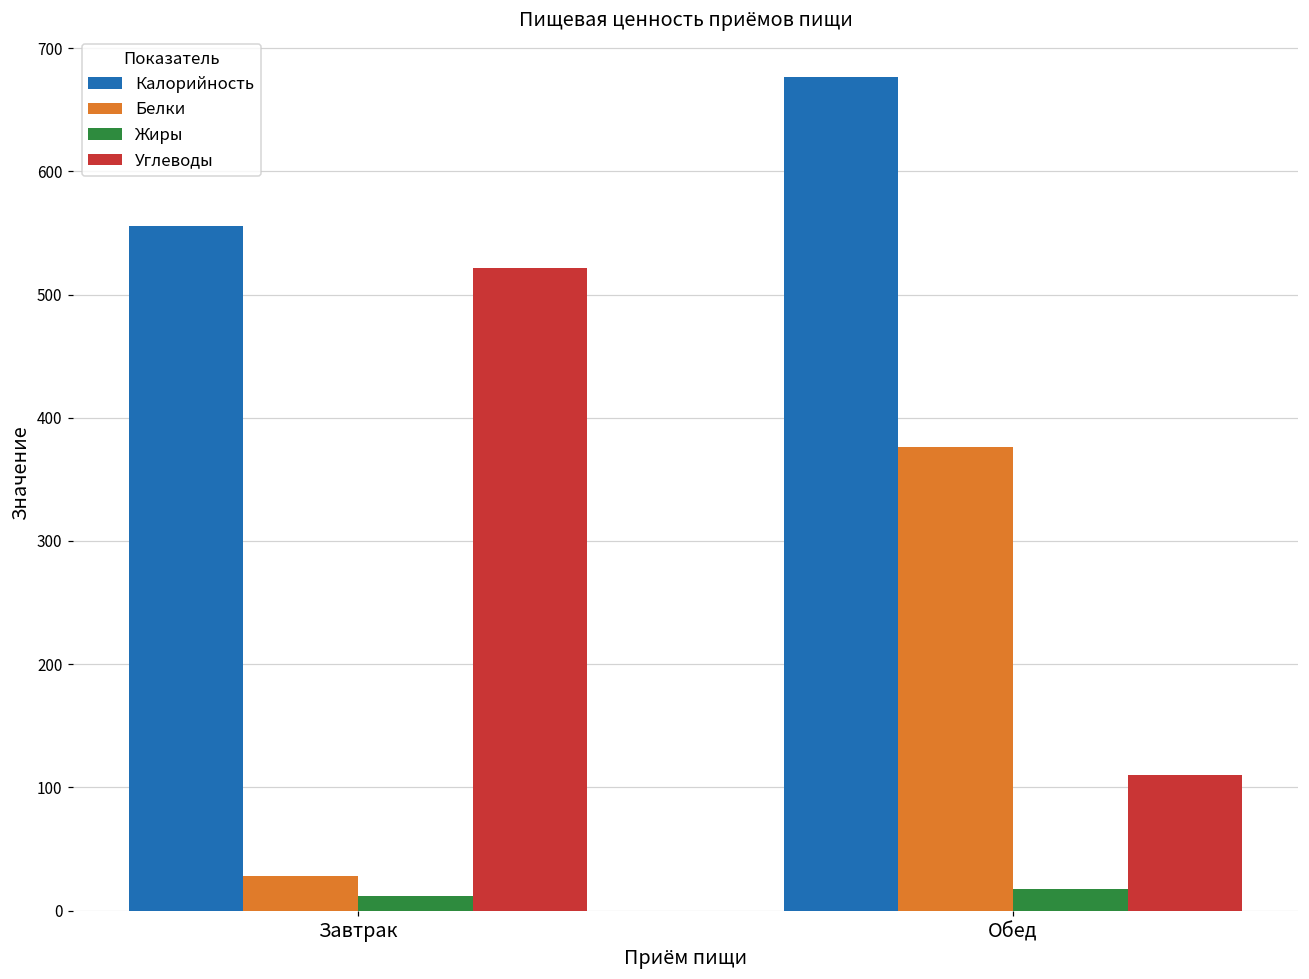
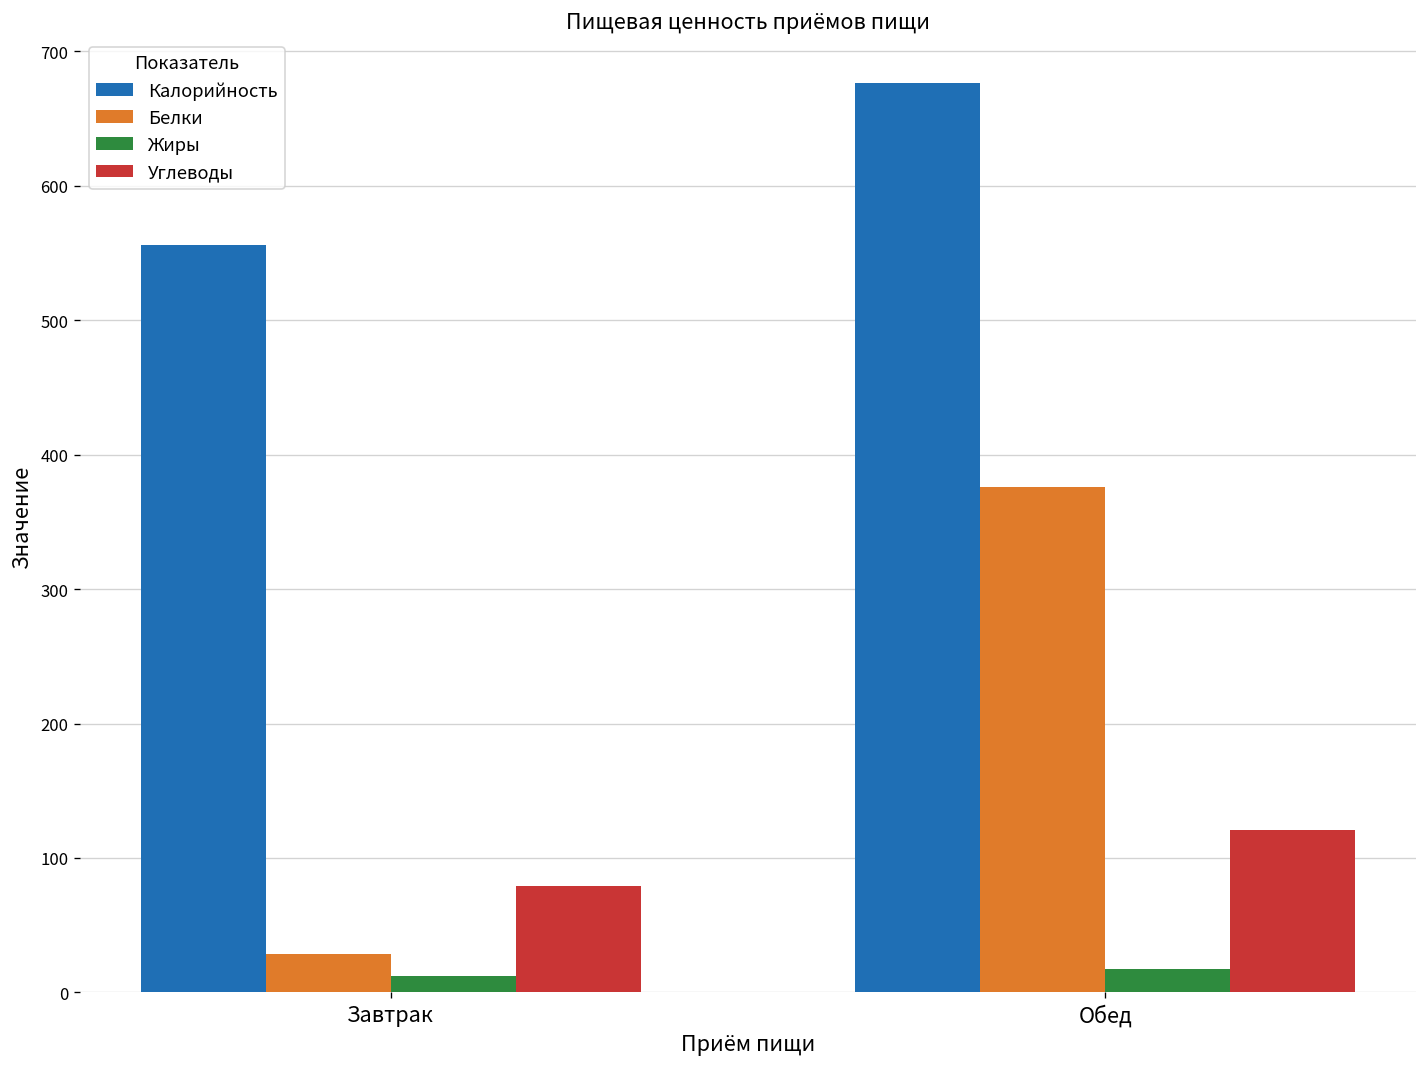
  {
    "Калорийность": {
      "Завтрак": 556,
      "Обед": 676
    },
    "Белки": {
      "Завтрак": 28,
      "Обед": 376
    },
    "Жиры": {
      "Завтрак": 12,
      "Обед": 18
    },
    "Углеводы": {
-     "Завтрак": 521,
-     "Обед": 110
+     "Завтрак": 79,
+     "Обед": 121
    }
  }
